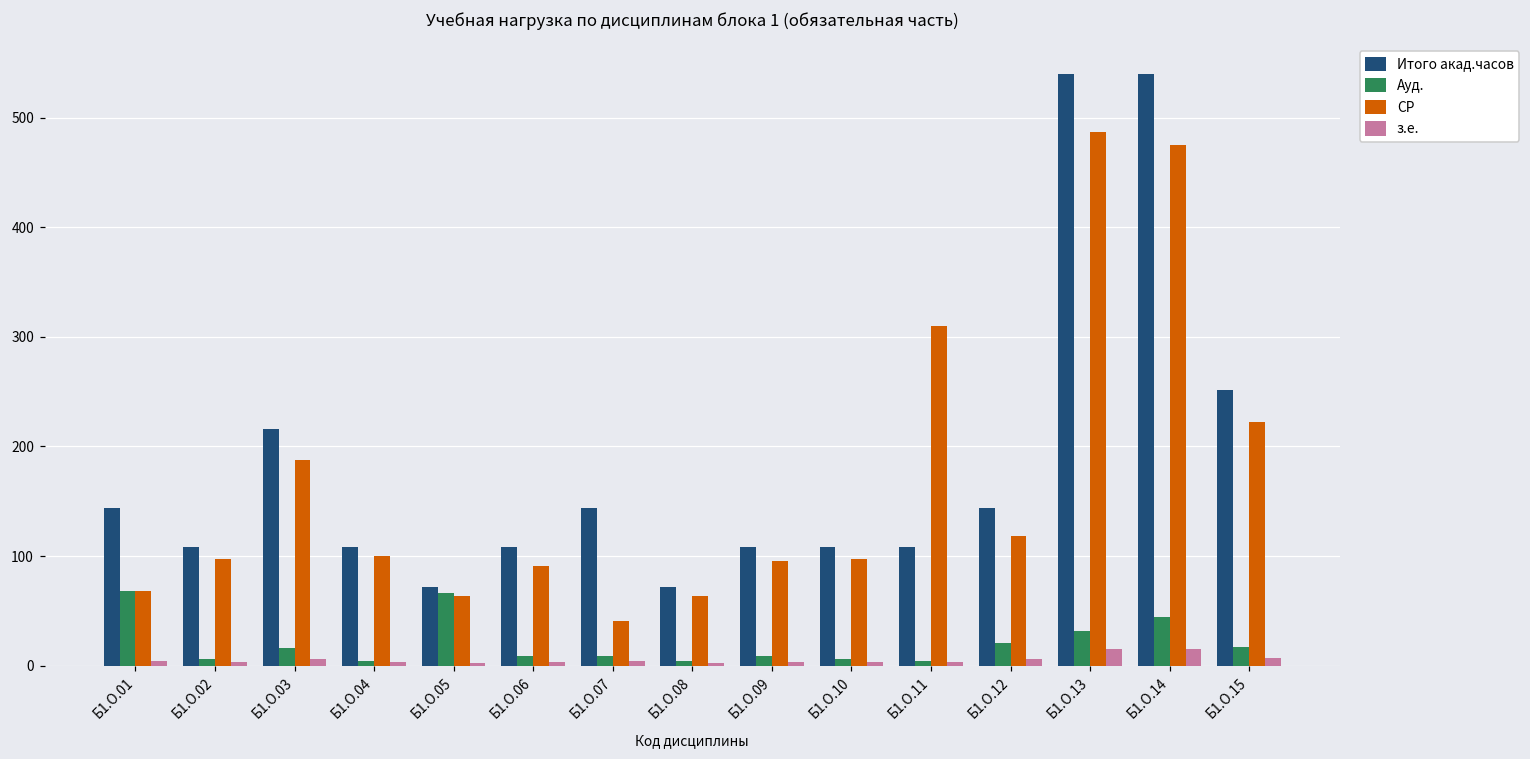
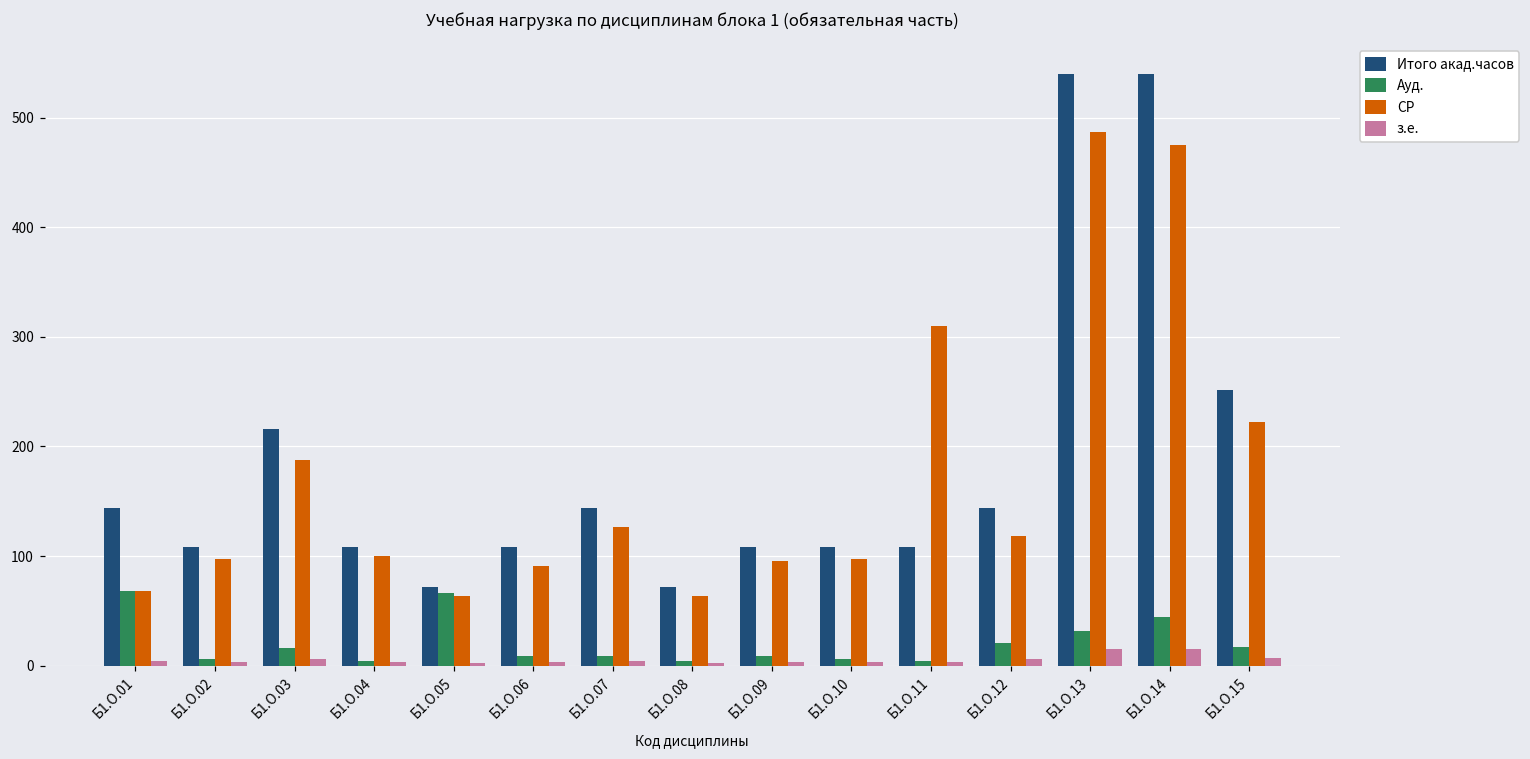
  {
    "Итого акад.часов": {
      "Б1.О.01": 140,
      "Б1.О.02": 110,
      "Б1.О.03": 220,
      "Б1.О.04": 110,
      "Б1.О.05": 70,
      "Б1.О.06": 110,
      "Б1.О.07": 140,
      "Б1.О.08": 70,
      "Б1.О.09": 110,
      "Б1.О.10": 110,
      "Б1.О.11": 110,
      "Б1.О.12": 140,
      "Б1.О.13": 540,
      "Б1.О.14": 540,
      "Б1.О.15": 250
    },
    "Ауд.": {
      "Б1.О.01": 70,
      "Б1.О.02": 10,
      "Б1.О.03": 20,
      "Б1.О.04": 0,
      "Б1.О.05": 70,
      "Б1.О.06": 10,
      "Б1.О.07": 10,
      "Б1.О.08": 0,
      "Б1.О.09": 10,
      "Б1.О.10": 10,
      "Б1.О.11": 0,
      "Б1.О.12": 20,
      "Б1.О.13": 30,
      "Б1.О.14": 40,
      "Б1.О.15": 20
    },
    "СР": {
      "Б1.О.01": 70,
      "Б1.О.02": 100,
      "Б1.О.03": 190,
      "Б1.О.04": 100,
      "Б1.О.05": 60,
      "Б1.О.06": 90,
-     "Б1.О.07": 40,
+     "Б1.О.07": 130,
      "Б1.О.08": 60,
      "Б1.О.09": 100,
      "Б1.О.10": 100,
      "Б1.О.11": 310,
      "Б1.О.12": 120,
      "Б1.О.13": 490,
      "Б1.О.14": 470,
      "Б1.О.15": 220
    },
    "з.е.": {
      "Б1.О.01": 0,
      "Б1.О.02": 0,
      "Б1.О.03": 10,
      "Б1.О.04": 0,
      "Б1.О.06": 0,
      "Б1.О.07": 0,
      "Б1.О.09": 0,
      "Б1.О.10": 0,
      "Б1.О.11": 0,
      "Б1.О.12": 10,
      "Б1.О.13": 20,
      "Б1.О.14": 20,
      "Б1.О.15": 10
    }
  }
